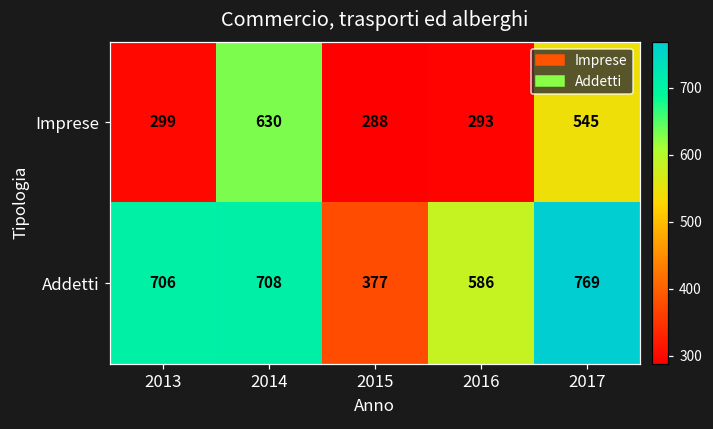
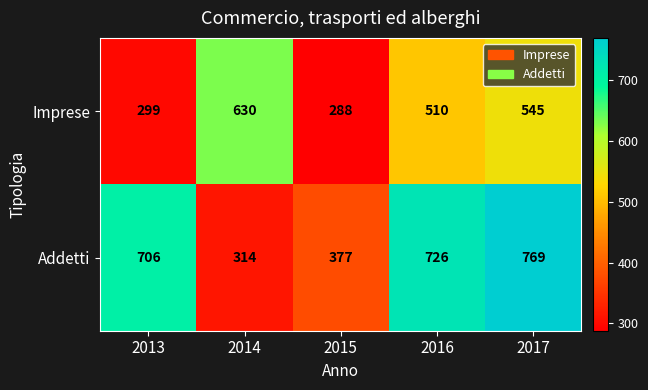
  {
    "Imprese": {
      "2013": 299,
      "2014": 630,
      "2015": 288,
-     "2016": 293,
+     "2016": 510,
      "2017": 545
    },
    "Addetti": {
      "2013": 706,
-     "2014": 708,
+     "2014": 314,
      "2015": 377,
-     "2016": 586,
+     "2016": 726,
      "2017": 769
    }
  }
